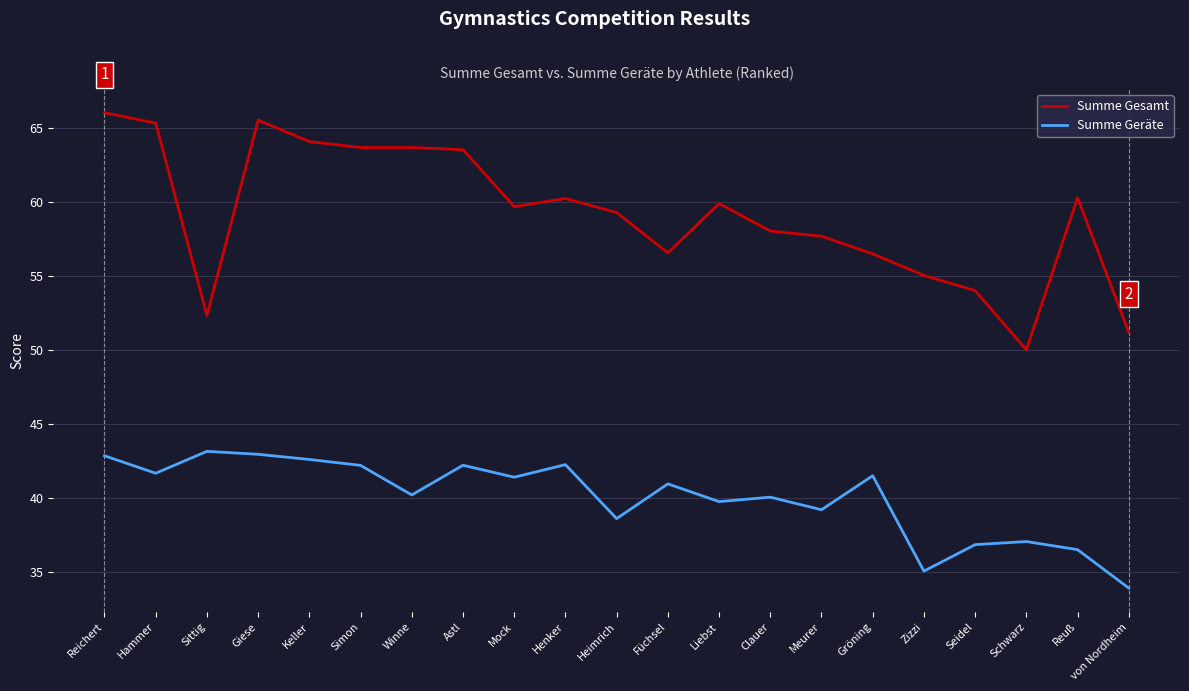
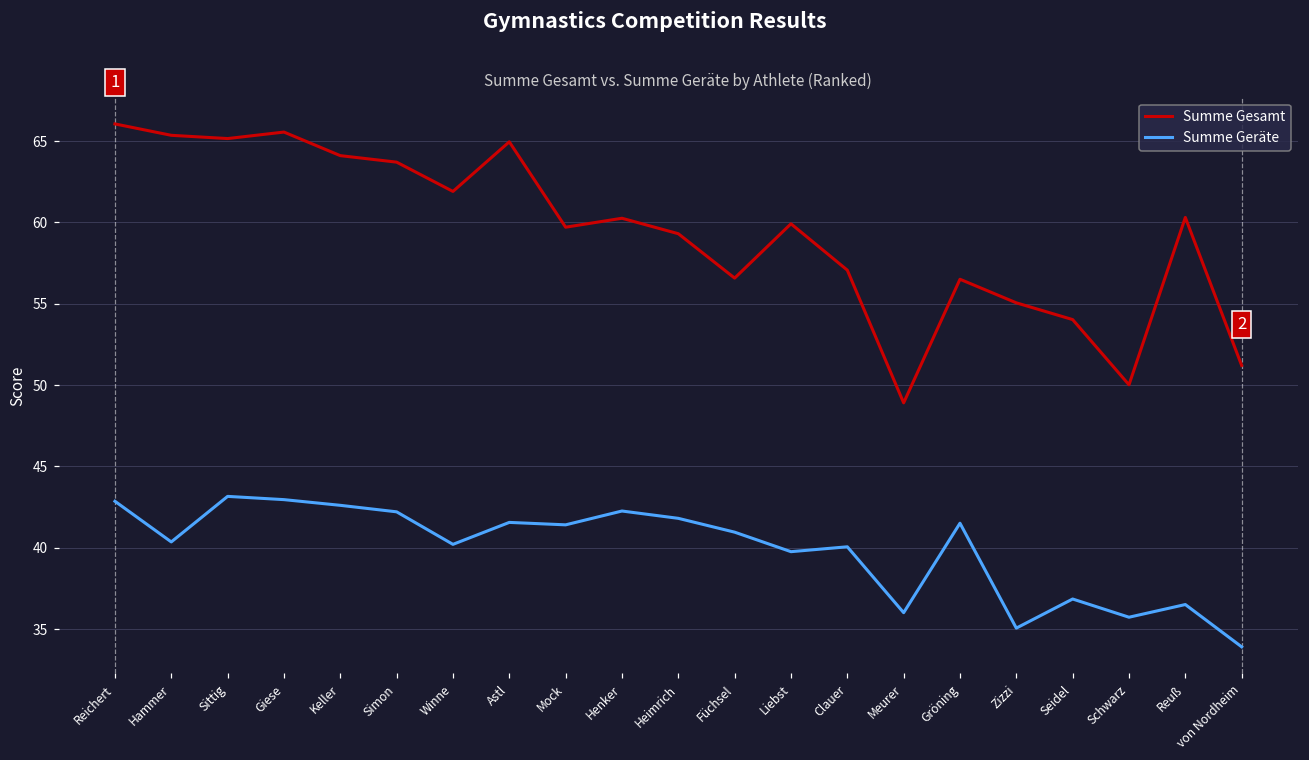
  {
    "Summe Gesamt": {
      "Reichert": 66.1,
      "Hammer": 65.4,
-     "Sittig": 52.3,
+     "Sittig": 65.2,
      "Giese": 65.6,
      "Keller": 64.1,
      "Simon": 63.7,
-     "Winne": 63.7,
-     "Astl": 63.6,
+     "Winne": 61.9,
+     "Astl": 65.0,
      "Mock": 59.7,
      "Henker": 60.3,
      "Heimrich": 59.3,
      "Füchsel": 56.6,
      "Liebst": 59.9,
-     "Clauer": 58.1,
-     "Meurer": 57.7,
+     "Clauer": 57.1,
+     "Meurer": 48.9,
      "Gröning": 56.5,
      "Zizzi": 55.1,
      "Seidel": 54.0,
      "Schwarz": 50.0,
      "Reuß": 60.3,
      "von Nordheim": 51.2
    },
    "Summe Geräte": {
      "Reichert": 42.9,
-     "Hammer": 41.7,
+     "Hammer": 40.4,
      "Sittig": 43.2,
      "Giese": 43.0,
      "Keller": 42.6,
      "Simon": 42.2,
      "Winne": 40.2,
-     "Astl": 42.2,
+     "Astl": 41.6,
      "Mock": 41.4,
      "Henker": 42.3,
-     "Heimrich": 38.6,
+     "Heimrich": 41.8,
      "Füchsel": 41.0,
      "Liebst": 39.8,
      "Clauer": 40.1,
-     "Meurer": 39.2,
+     "Meurer": 36.0,
      "Gröning": 41.5,
      "Zizzi": 35.1,
      "Seidel": 36.8,
-     "Schwarz": 37.1,
+     "Schwarz": 35.7,
      "Reuß": 36.5,
      "von Nordheim": 33.9
    }
  }
